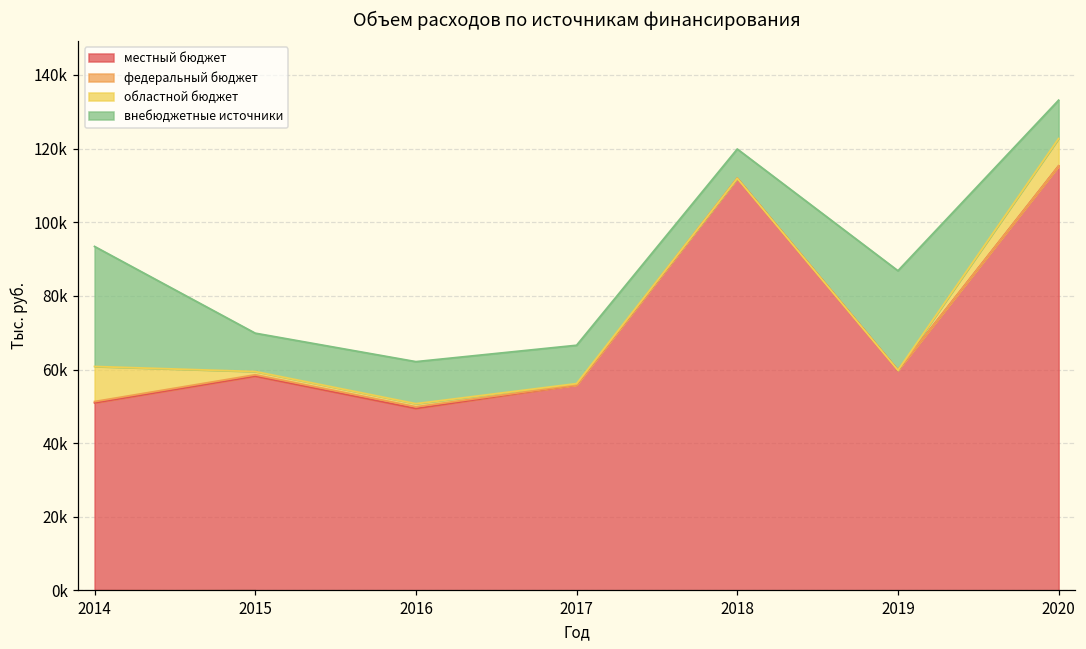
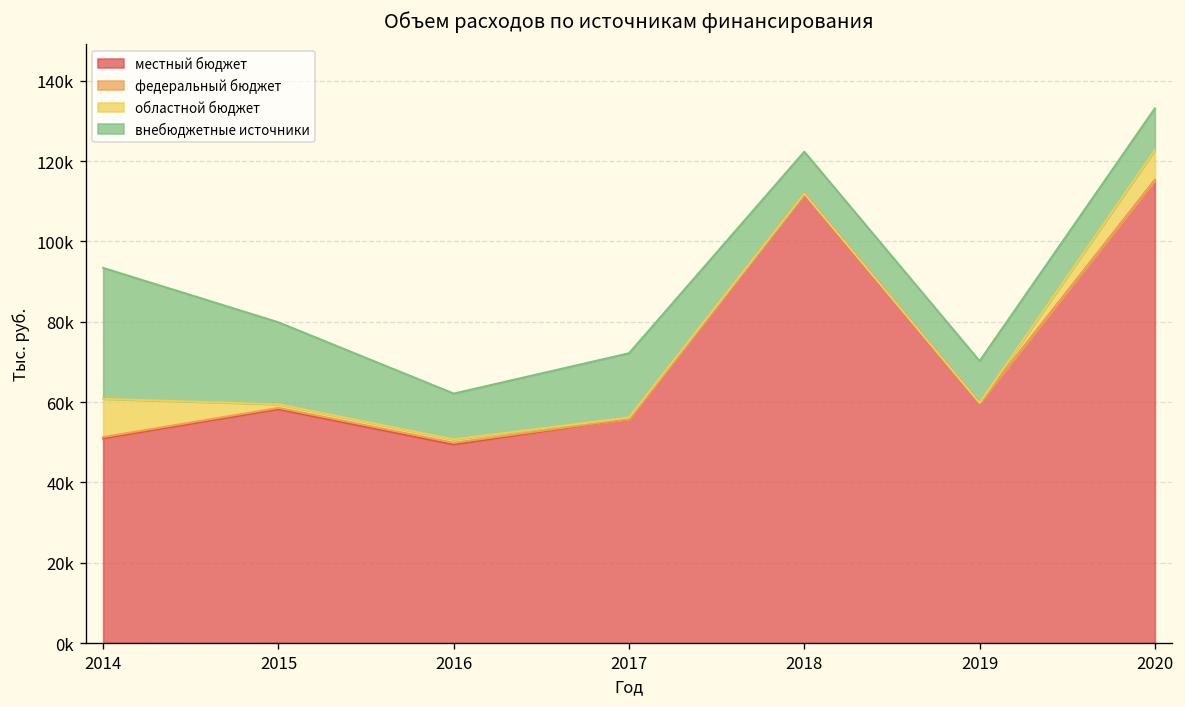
  {
    "внебюджетные источники": {
      "2014": 33000,
-     "2015": 10000,
+     "2015": 20000,
      "2016": 11000,
-     "2017": 10000,
-     "2018": 8000,
-     "2019": 27000,
+     "2017": 16000,
+     "2018": 10000,
+     "2019": 10000,
      "2020": 10000
    }
  }
